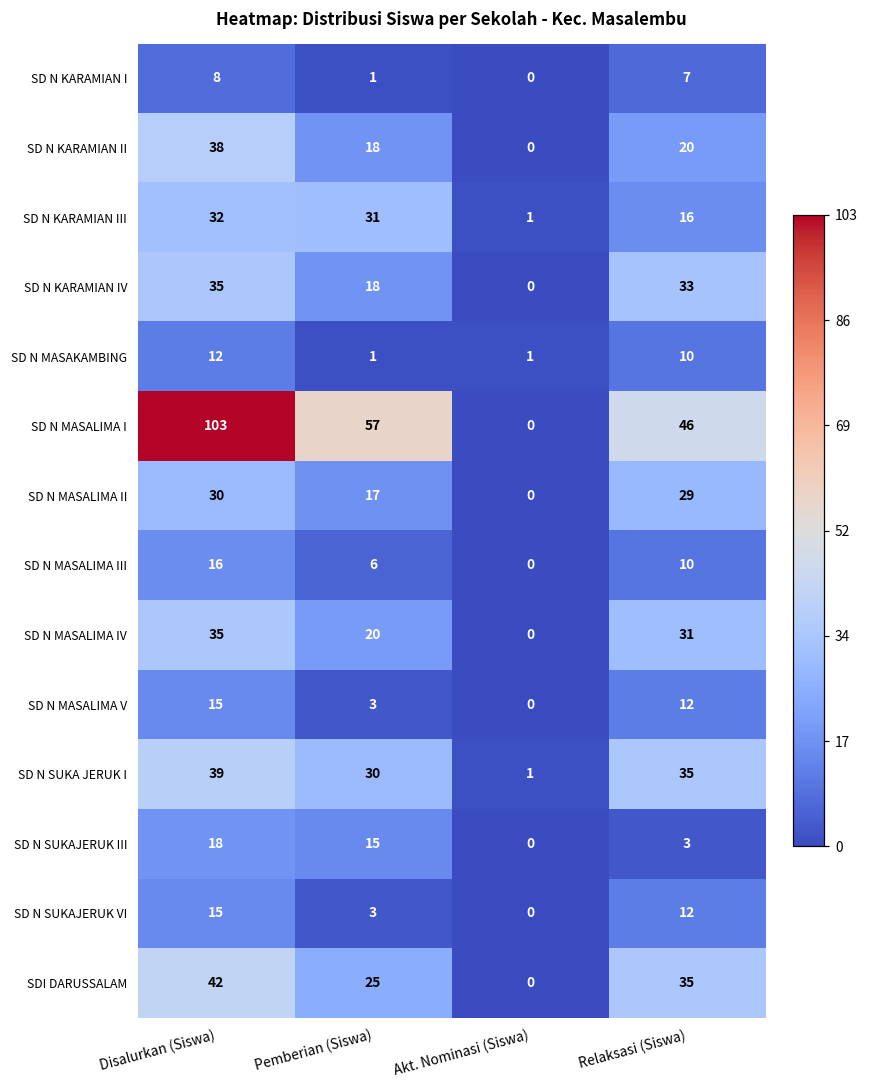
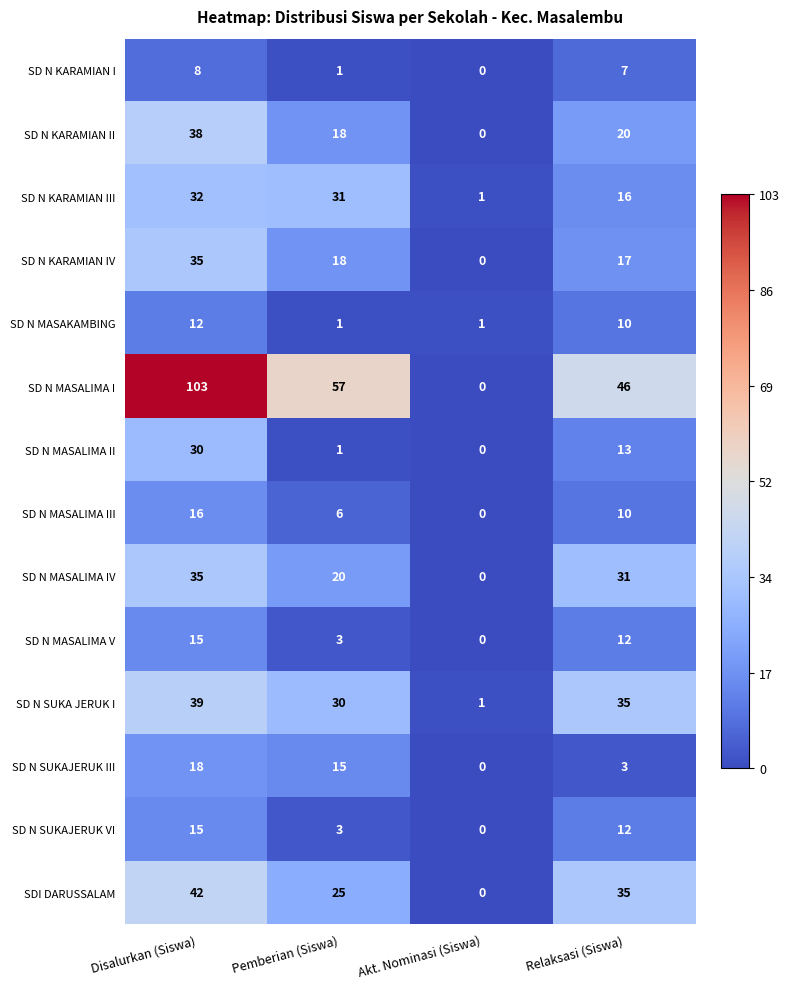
  {
    "SD N KARAMIAN I": {
      "Disalurkan (Siswa)": 8,
      "Pemberian (Siswa)": 1,
      "Akt. Nominasi (Siswa)": 0,
      "Relaksasi (Siswa)": 7
    },
    "SD N KARAMIAN II": {
      "Disalurkan (Siswa)": 38,
      "Pemberian (Siswa)": 18,
      "Akt. Nominasi (Siswa)": 0,
      "Relaksasi (Siswa)": 20
    },
    "SD N KARAMIAN III": {
      "Disalurkan (Siswa)": 32,
      "Pemberian (Siswa)": 31,
      "Akt. Nominasi (Siswa)": 1,
      "Relaksasi (Siswa)": 16
    },
    "SD N KARAMIAN IV": {
      "Disalurkan (Siswa)": 35,
      "Pemberian (Siswa)": 18,
      "Akt. Nominasi (Siswa)": 0,
-     "Relaksasi (Siswa)": 33
+     "Relaksasi (Siswa)": 17
    },
    "SD N MASAKAMBING": {
      "Disalurkan (Siswa)": 12,
      "Pemberian (Siswa)": 1,
      "Akt. Nominasi (Siswa)": 1,
      "Relaksasi (Siswa)": 10
    },
    "SD N MASALIMA I": {
      "Disalurkan (Siswa)": 103,
      "Pemberian (Siswa)": 57,
      "Akt. Nominasi (Siswa)": 0,
      "Relaksasi (Siswa)": 46
    },
    "SD N MASALIMA II": {
      "Disalurkan (Siswa)": 30,
-     "Pemberian (Siswa)": 17,
+     "Pemberian (Siswa)": 1,
      "Akt. Nominasi (Siswa)": 0,
-     "Relaksasi (Siswa)": 29
+     "Relaksasi (Siswa)": 13
    },
    "SD N MASALIMA III": {
      "Disalurkan (Siswa)": 16,
      "Pemberian (Siswa)": 6,
      "Akt. Nominasi (Siswa)": 0,
      "Relaksasi (Siswa)": 10
    },
    "SD N MASALIMA IV": {
      "Disalurkan (Siswa)": 35,
      "Pemberian (Siswa)": 20,
      "Akt. Nominasi (Siswa)": 0,
      "Relaksasi (Siswa)": 31
    },
    "SD N MASALIMA V": {
      "Disalurkan (Siswa)": 15,
      "Pemberian (Siswa)": 3,
      "Akt. Nominasi (Siswa)": 0,
      "Relaksasi (Siswa)": 12
    },
    "SD N SUKA JERUK I": {
      "Disalurkan (Siswa)": 39,
      "Pemberian (Siswa)": 30,
      "Akt. Nominasi (Siswa)": 1,
      "Relaksasi (Siswa)": 35
    },
    "SD N SUKAJERUK III": {
      "Disalurkan (Siswa)": 18,
      "Pemberian (Siswa)": 15,
      "Akt. Nominasi (Siswa)": 0,
      "Relaksasi (Siswa)": 3
    },
    "SD N SUKAJERUK VI": {
      "Disalurkan (Siswa)": 15,
      "Pemberian (Siswa)": 3,
      "Akt. Nominasi (Siswa)": 0,
      "Relaksasi (Siswa)": 12
    },
    "SDI DARUSSALAM": {
      "Disalurkan (Siswa)": 42,
      "Pemberian (Siswa)": 25,
      "Akt. Nominasi (Siswa)": 0,
      "Relaksasi (Siswa)": 35
    }
  }
